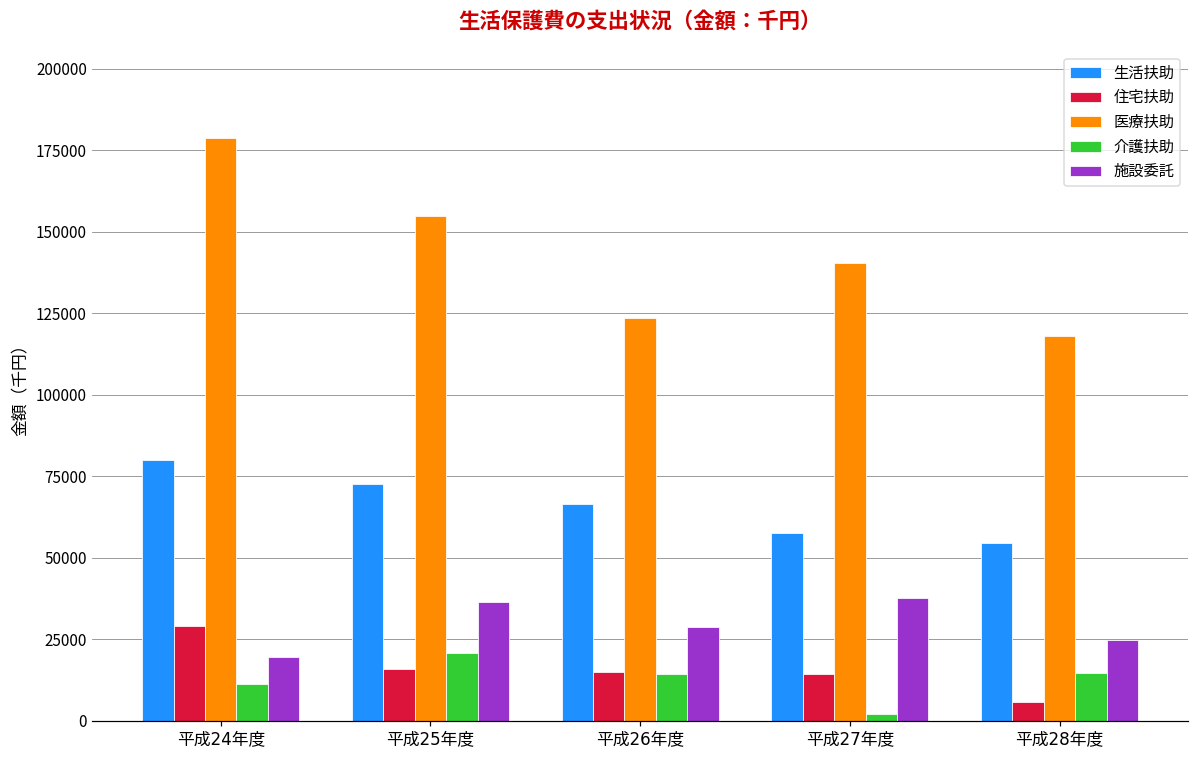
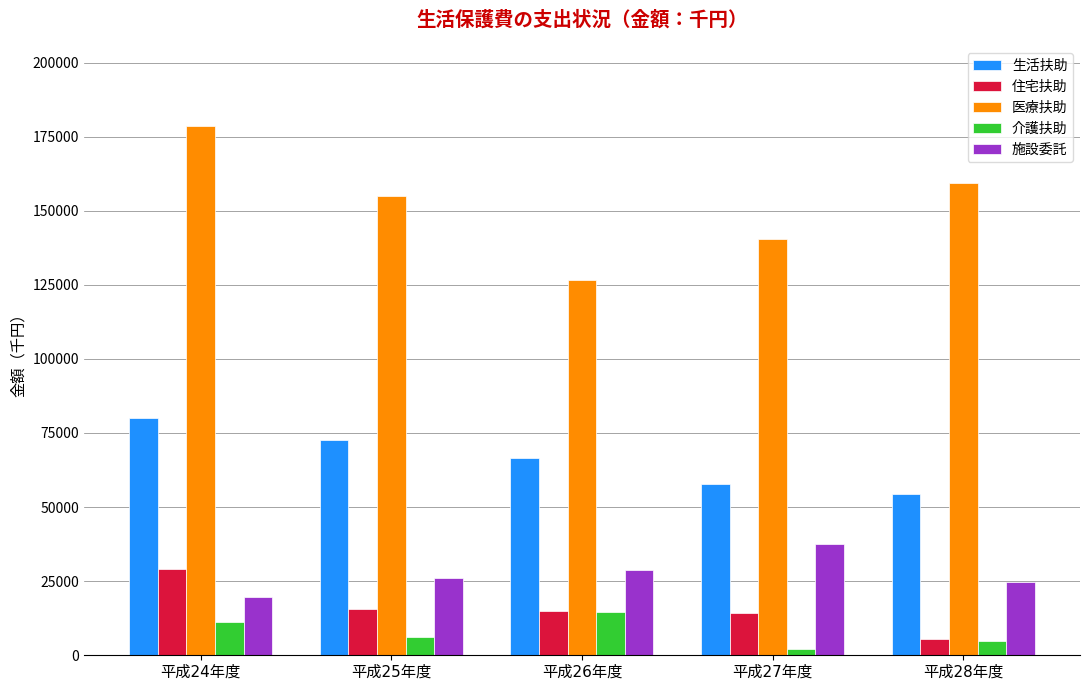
  {
    "生活扶助": {
      "平成24年度": 80000,
      "平成25年度": 73000,
      "平成26年度": 67000,
      "平成27年度": 58000,
      "平成28年度": 55000
    },
    "住宅扶助": {
      "平成24年度": 29000,
      "平成25年度": 16000,
      "平成26年度": 15000,
      "平成27年度": 14000,
      "平成28年度": 6000
    },
    "医療扶助": {
      "平成24年度": 179000,
      "平成25年度": 155000,
-     "平成26年度": 123000,
+     "平成26年度": 127000,
      "平成27年度": 141000,
-     "平成28年度": 118000
+     "平成28年度": 159000
    },
    "介護扶助": {
      "平成24年度": 11000,
-     "平成25年度": 21000,
+     "平成25年度": 6000,
      "平成26年度": 14000,
      "平成27年度": 2000,
-     "平成28年度": 15000
+     "平成28年度": 5000
    },
    "施設委託": {
      "平成24年度": 20000,
-     "平成25年度": 36000,
+     "平成25年度": 26000,
      "平成26年度": 29000,
      "平成27年度": 38000,
      "平成28年度": 25000
    }
  }
